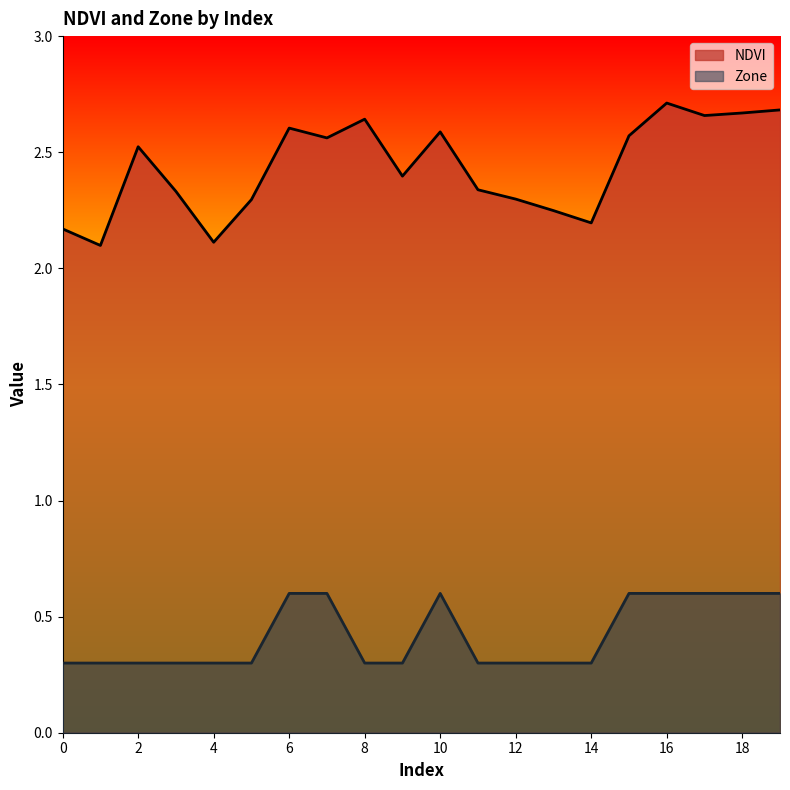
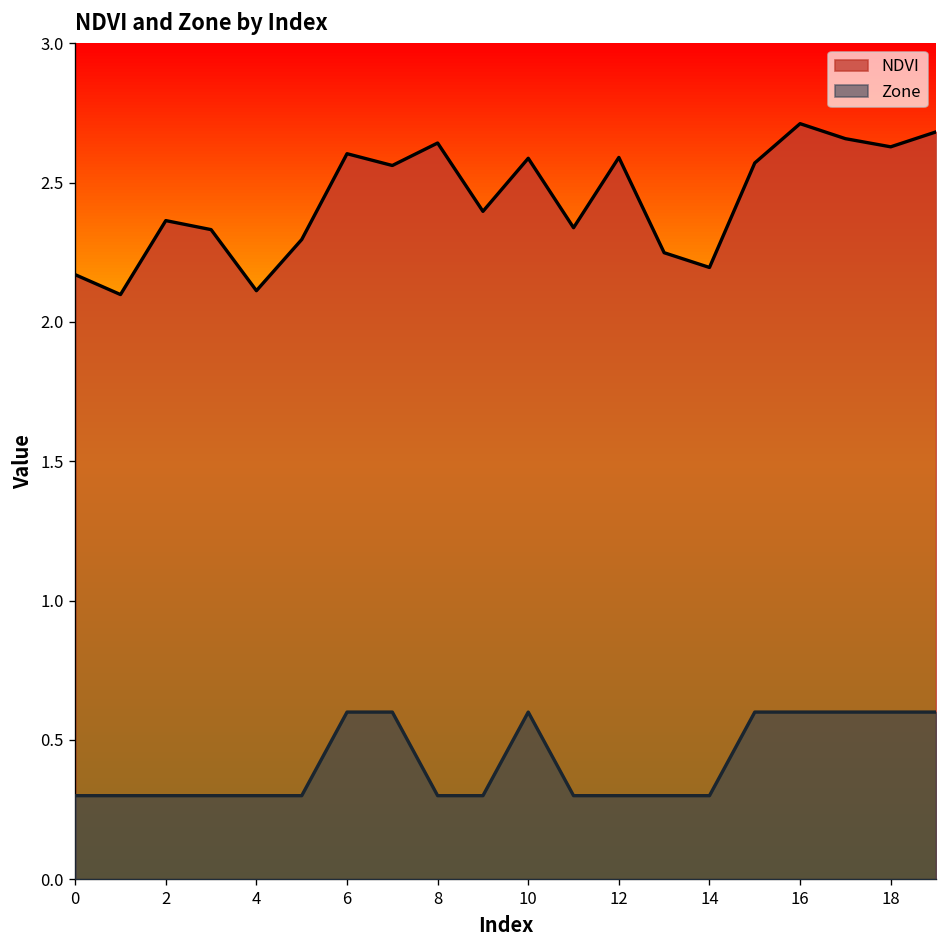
  {
    "NDVI": {
      "0": 2.17,
-     "2": 2.52,
+     "2": 2.36,
      "4": 2.11,
      "6": 2.60,
      "8": 2.64,
      "10": 2.59,
-     "12": 2.30,
+     "12": 2.59,
      "14": 2.20,
      "16": 2.71,
-     "18": 2.67
+     "18": 2.63
    },
    "Zone": {
      "0": 0.30,
      "2": 0.30,
      "4": 0.30,
      "6": 0.60,
      "8": 0.30,
      "10": 0.60,
      "12": 0.30,
      "14": 0.30,
      "16": 0.60,
      "18": 0.60
    }
  }
